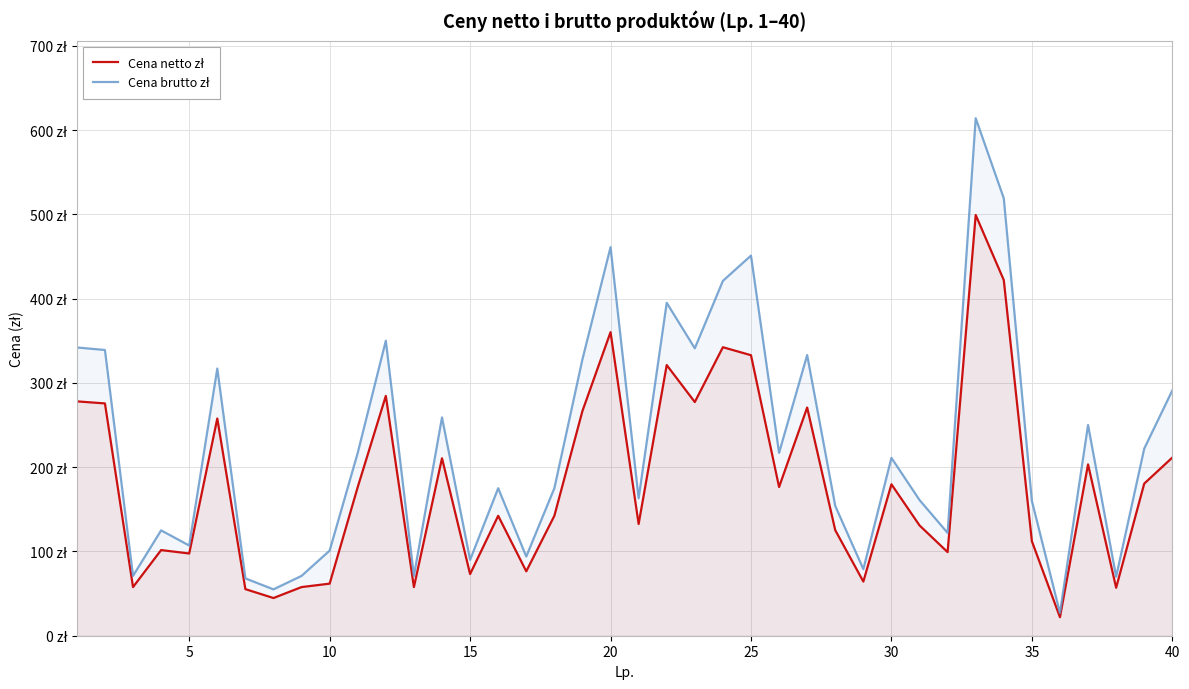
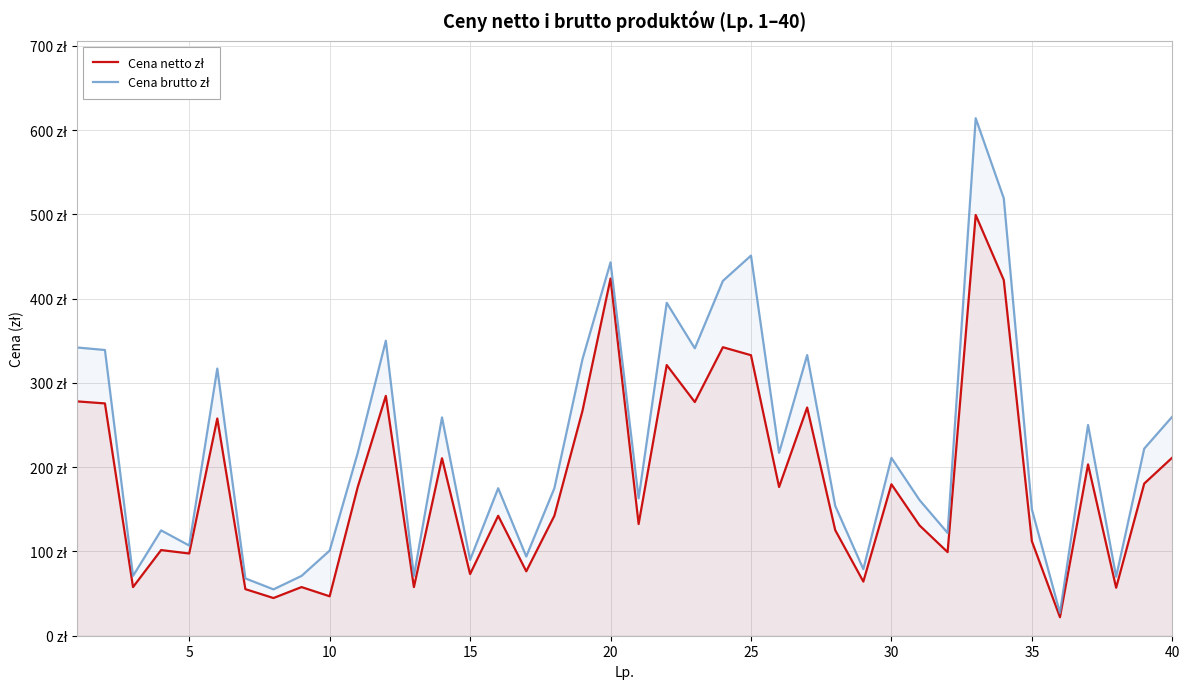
  {
    "Cena netto zł": {
      "5": "100 zł",
-     "10": "60 zł",
+     "10": "50 zł",
      "15": "70 zł",
-     "20": "360 zł",
+     "20": "420 zł",
      "25": "330 zł",
      "30": "180 zł",
      "35": "110 zł",
      "40": "210 zł"
    },
    "Cena brutto zł": {
      "5": "110 zł",
      "10": "100 zł",
      "15": "90 zł",
-     "20": "460 zł",
+     "20": "440 zł",
      "25": "450 zł",
      "30": "210 zł",
-     "35": "160 zł",
-     "40": "290 zł"
+     "35": "150 zł",
+     "40": "260 zł"
    }
  }
